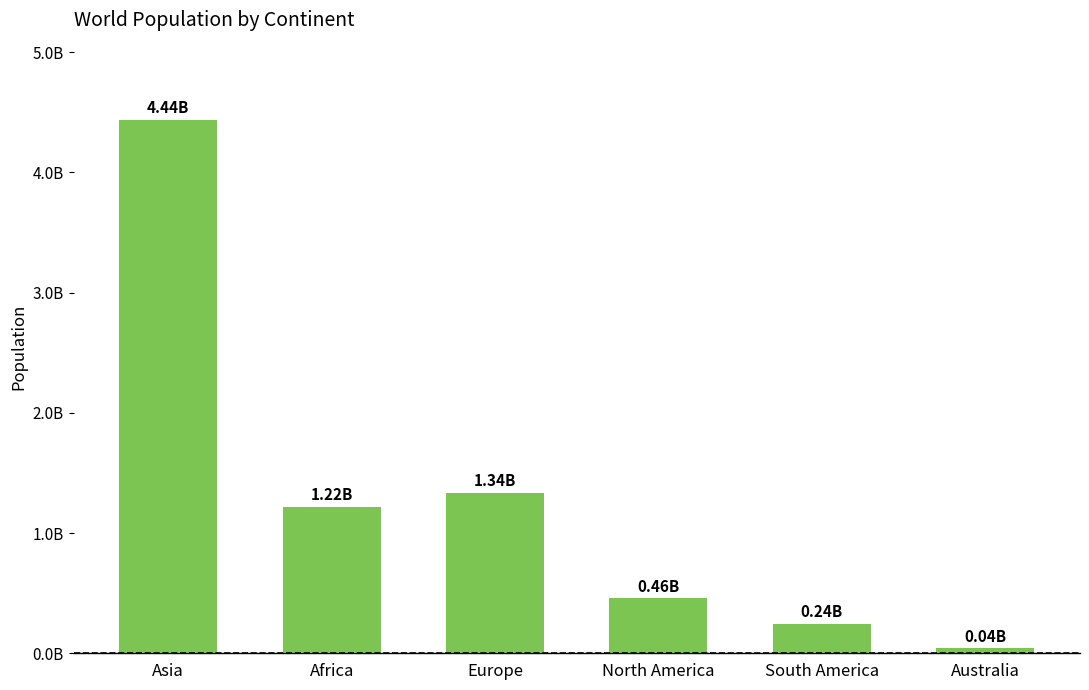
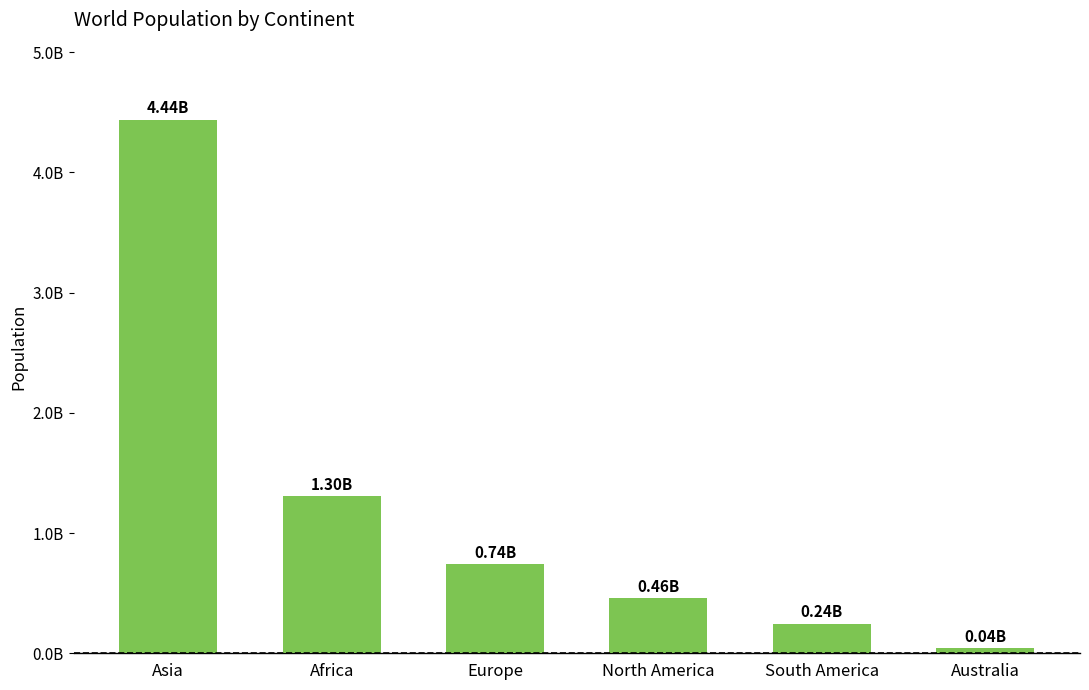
  {
    "Asia": "4.44B",
-   "Africa": "1.22B",
-   "Europe": "1.34B",
+   "Africa": "1.30B",
+   "Europe": "0.74B",
    "North America": "0.46B",
    "South America": "0.24B",
    "Australia": "0.04B"
  }
